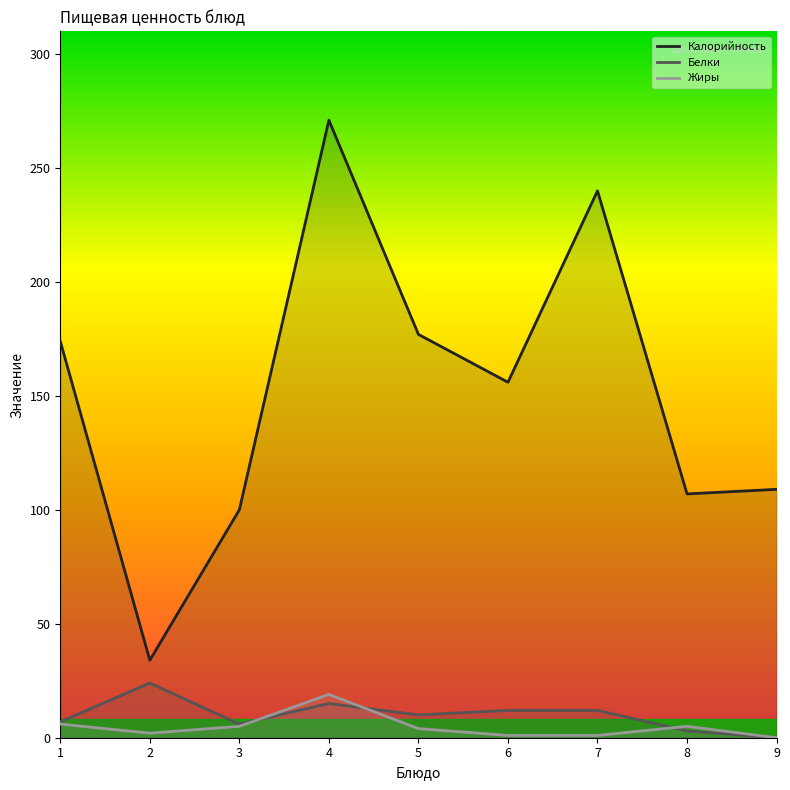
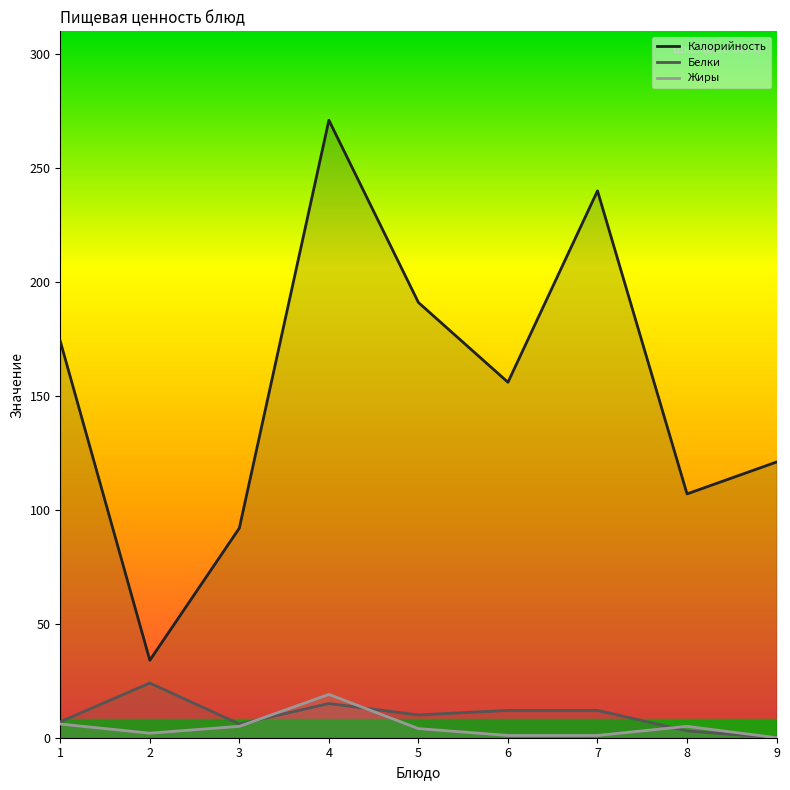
  {
    "Калорийность": {
      "1": 174,
      "2": 34,
-     "3": 100,
+     "3": 92,
      "4": 271,
-     "5": 177,
+     "5": 191,
      "6": 156,
      "7": 240,
      "8": 107,
-     "9": 109
+     "9": 121
    },
    "Белки": {
      "2": 24,
      "4": 15,
      "5": 10,
      "6": 12,
      "7": 12
    },
    "Жиры": {
      "4": 19
    }
  }
